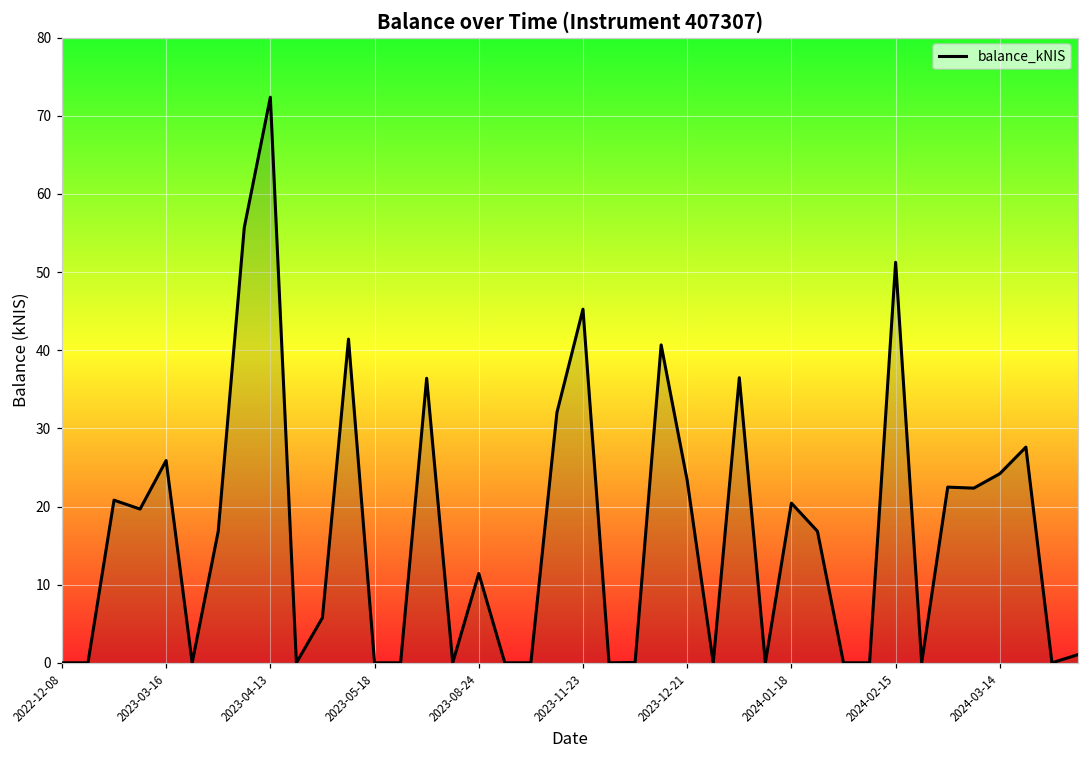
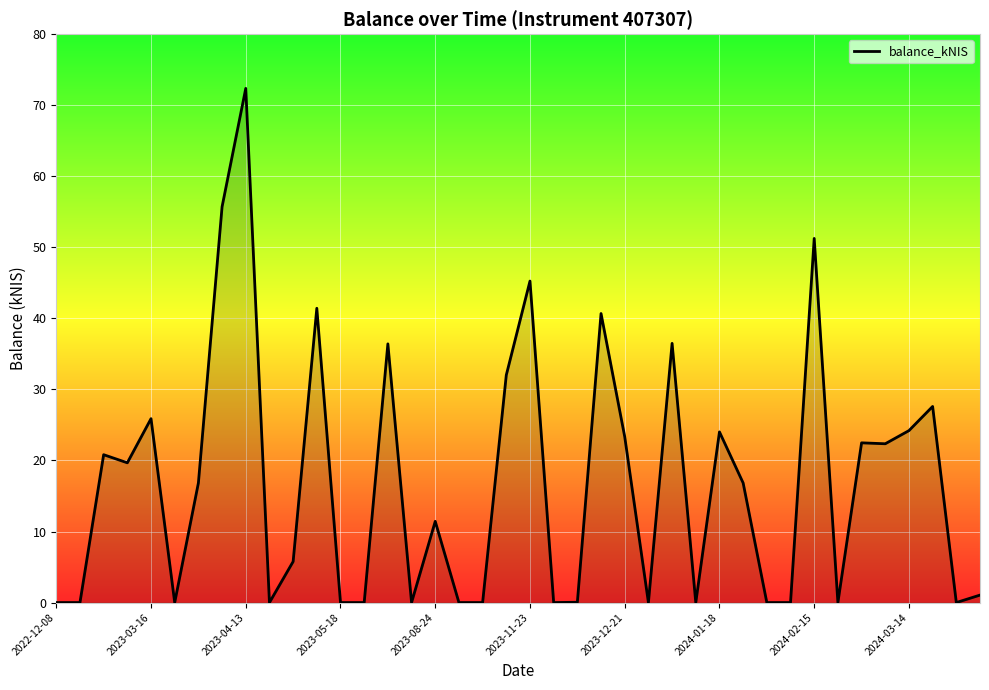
  {
    "2022-12-08": 0,
    "2023-03-16": 26,
    "2023-04-13": 72,
    "2023-05-18": 0,
    "2023-08-24": 11,
    "2023-11-23": 45,
    "2023-12-21": 23,
-   "2024-01-18": 20,
+   "2024-01-18": 24,
    "2024-02-15": 51,
    "2024-03-14": 24
  }
